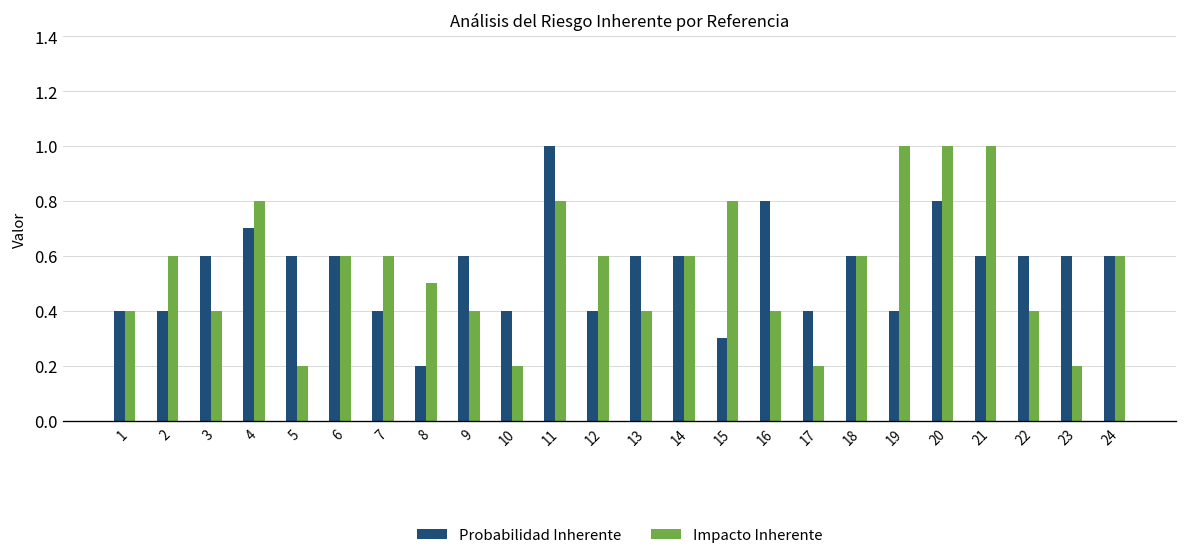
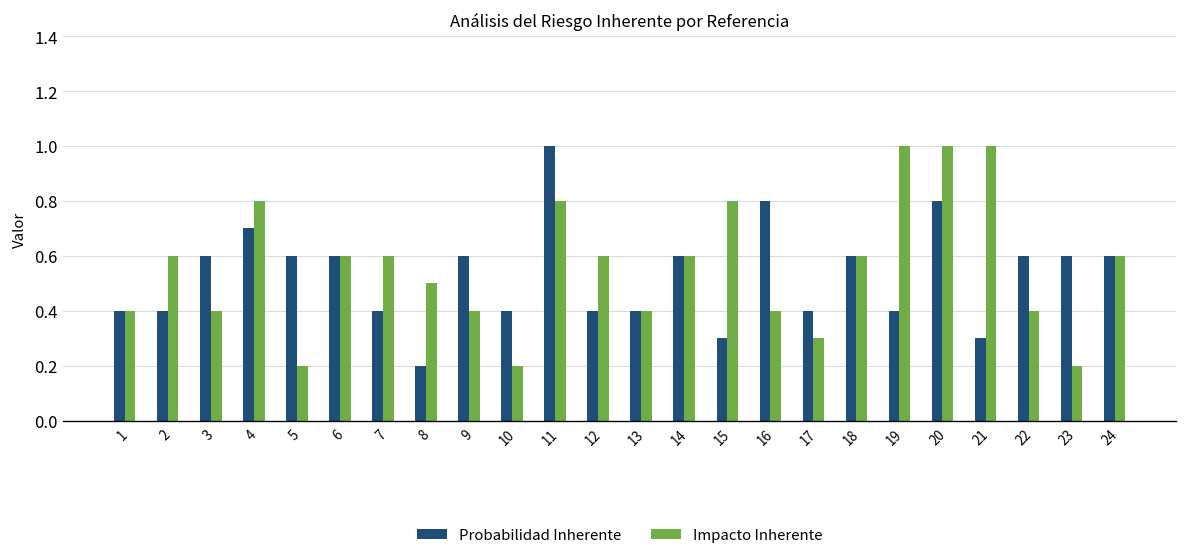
  {
    "Probabilidad Inherente": {
      "1": 0.4,
      "2": 0.4,
      "3": 0.6,
      "4": 0.7,
      "5": 0.6,
      "6": 0.6,
      "7": 0.4,
      "8": 0.2,
      "9": 0.6,
      "10": 0.4,
      "11": 1.0,
      "12": 0.4,
-     "13": 0.6,
+     "13": 0.4,
      "14": 0.6,
      "15": 0.3,
      "16": 0.8,
      "17": 0.4,
      "18": 0.6,
      "19": 0.4,
      "20": 0.8,
-     "21": 0.6,
+     "21": 0.3,
      "22": 0.6,
      "23": 0.6,
      "24": 0.6
    },
    "Impacto Inherente": {
      "1": 0.4,
      "2": 0.6,
      "3": 0.4,
      "4": 0.8,
      "5": 0.2,
      "6": 0.6,
      "7": 0.6,
      "8": 0.5,
      "9": 0.4,
      "10": 0.2,
      "11": 0.8,
      "12": 0.6,
      "13": 0.4,
      "14": 0.6,
      "15": 0.8,
      "16": 0.4,
-     "17": 0.2,
+     "17": 0.3,
      "18": 0.6,
      "19": 1.0,
      "20": 1.0,
      "21": 1.0,
      "22": 0.4,
      "23": 0.2,
      "24": 0.6
    }
  }
